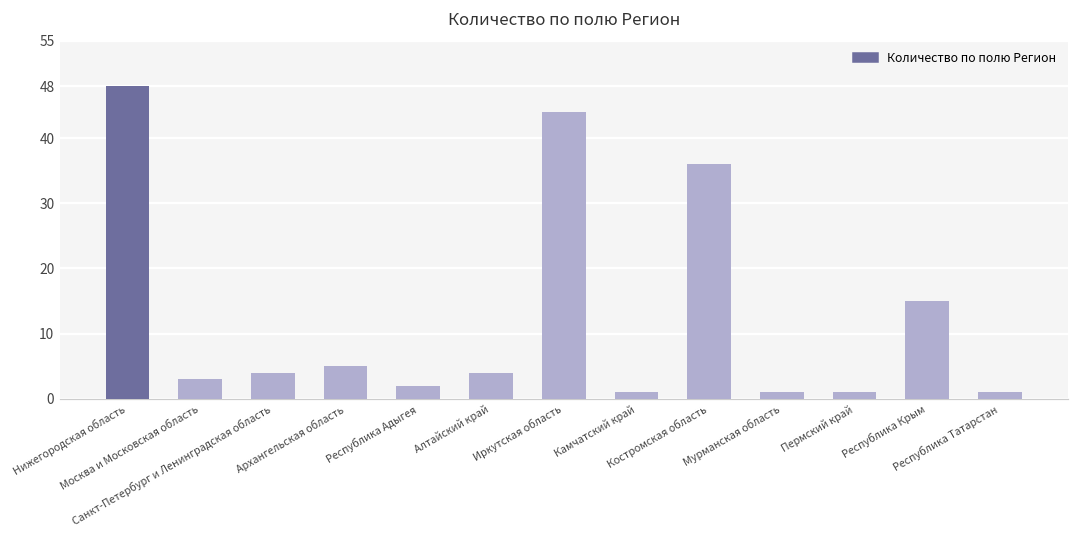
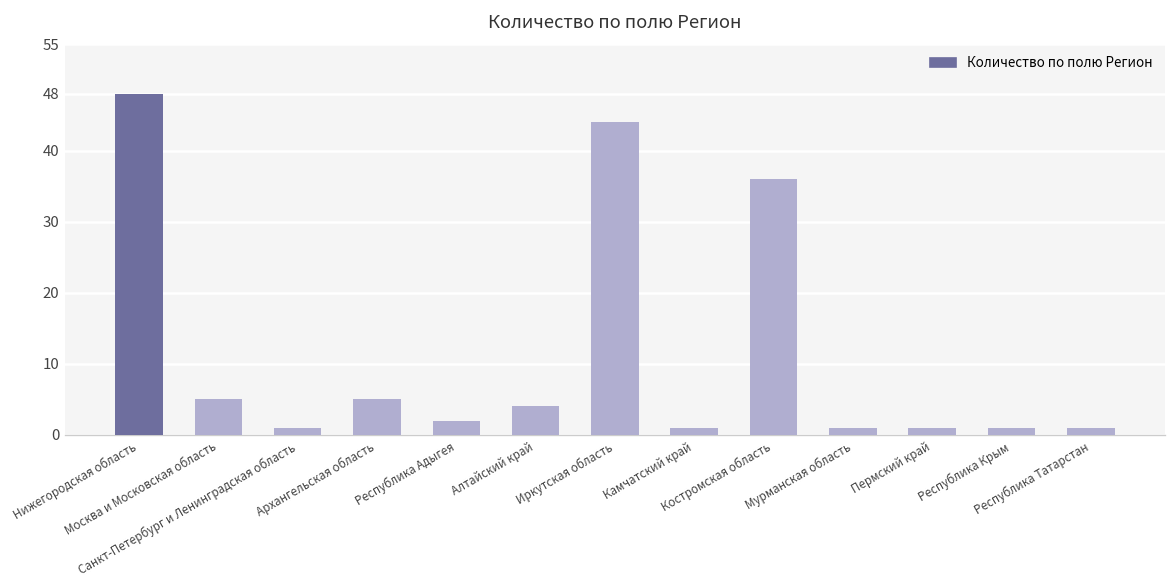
  {
    "Нижегородская область": 48,
-   "Москва и Московская область": 3,
-   "Санкт-Петербург и Ленинградская область": 4,
+   "Москва и Московская область": 5,
+   "Санкт-Петербург и Ленинградская область": 1,
    "Архангельская область": 5,
    "Республика Адыгея": 2,
    "Алтайский край": 4,
    "Иркутская область": 44,
    "Камчатский край": 1,
    "Костромская область": 36,
    "Мурманская область": 1,
    "Пермский край": 1,
-   "Республика Крым": 15,
+   "Республика Крым": 1,
    "Республика Татарстан": 1
  }
